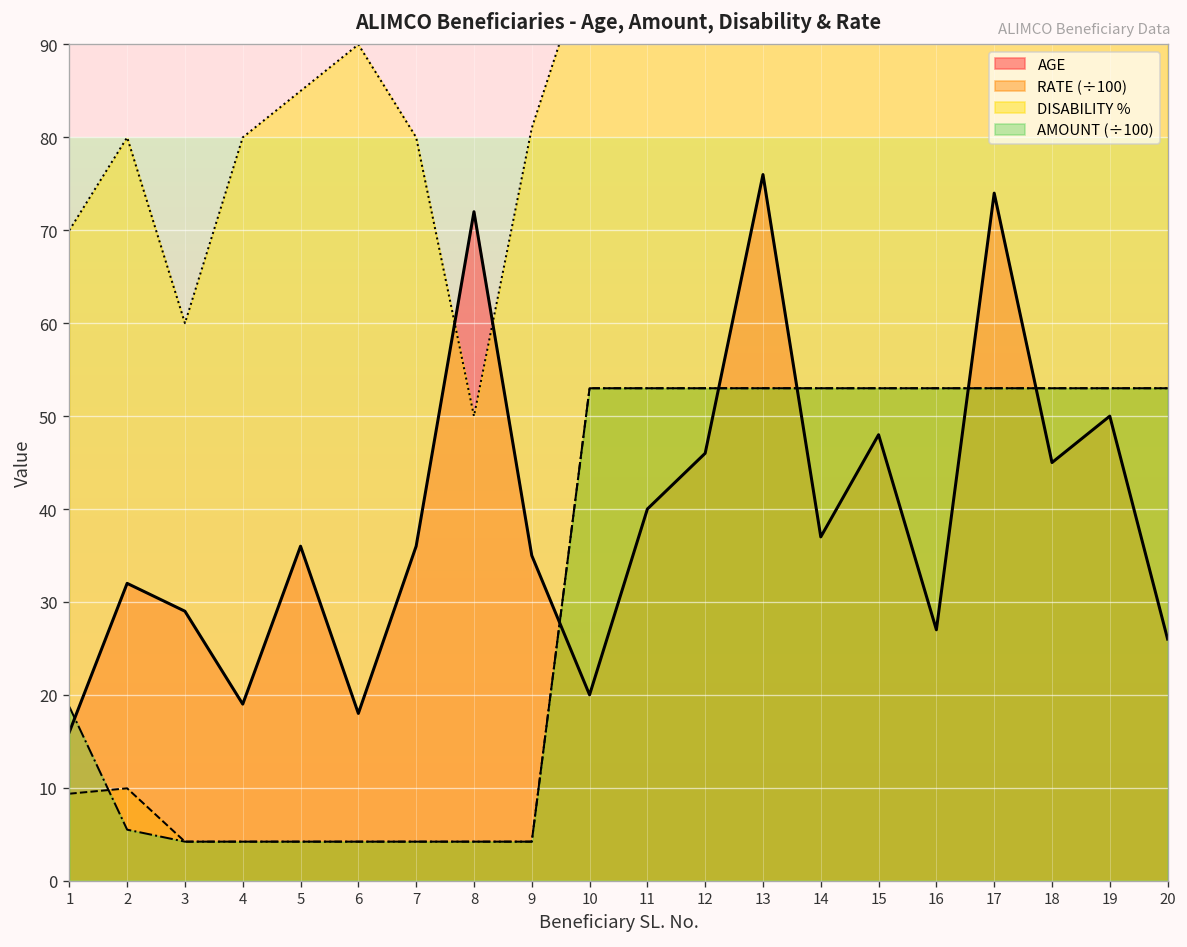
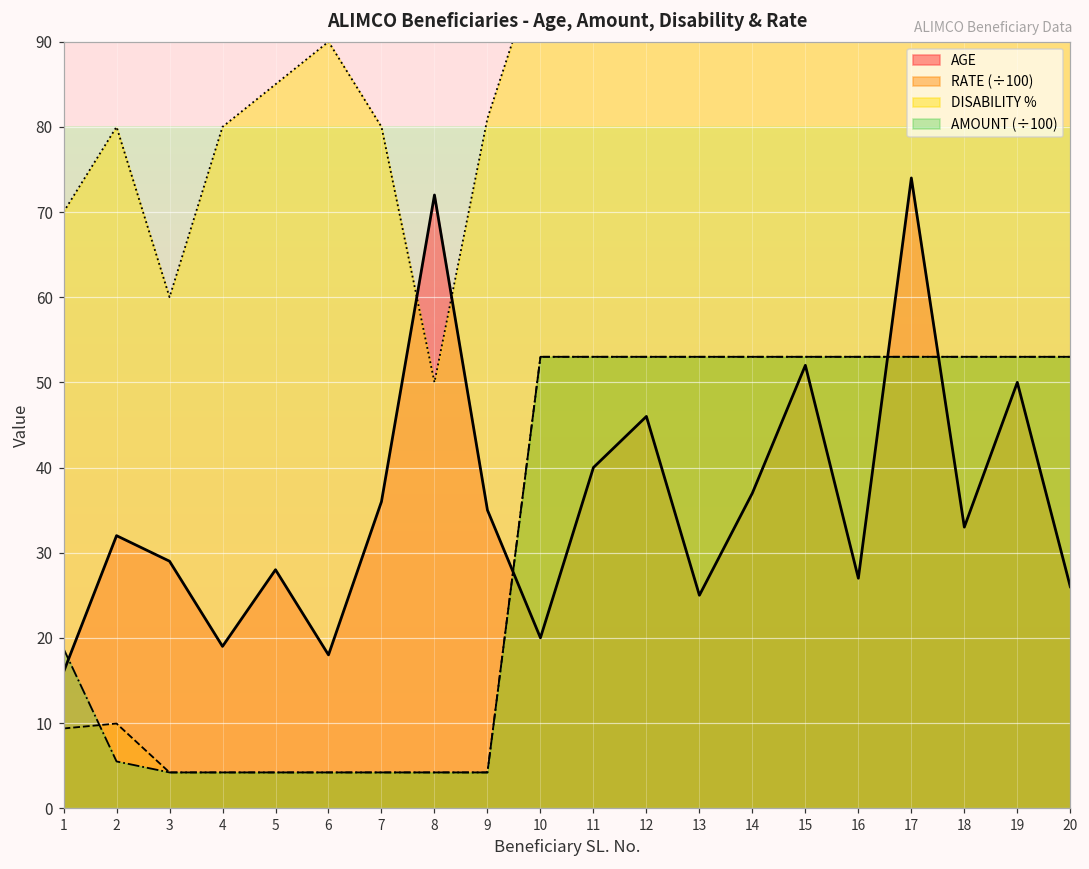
  {
    "AGE": {
      "1": 16,
      "2": 32,
      "3": 29,
      "4": 19,
-     "5": 36,
+     "5": 28,
      "6": 18,
      "7": 36,
      "8": 72,
      "9": 35,
      "10": 20,
      "11": 40,
      "12": 46,
-     "13": 76,
+     "13": 25,
      "14": 37,
-     "15": 48,
+     "15": 52,
      "16": 27,
      "17": 74,
-     "18": 45,
+     "18": 33,
      "19": 50,
      "20": 26
    },
    "AMOUNT (÷100)": {
      "1": 19,
      "2": 5
    }
  }
